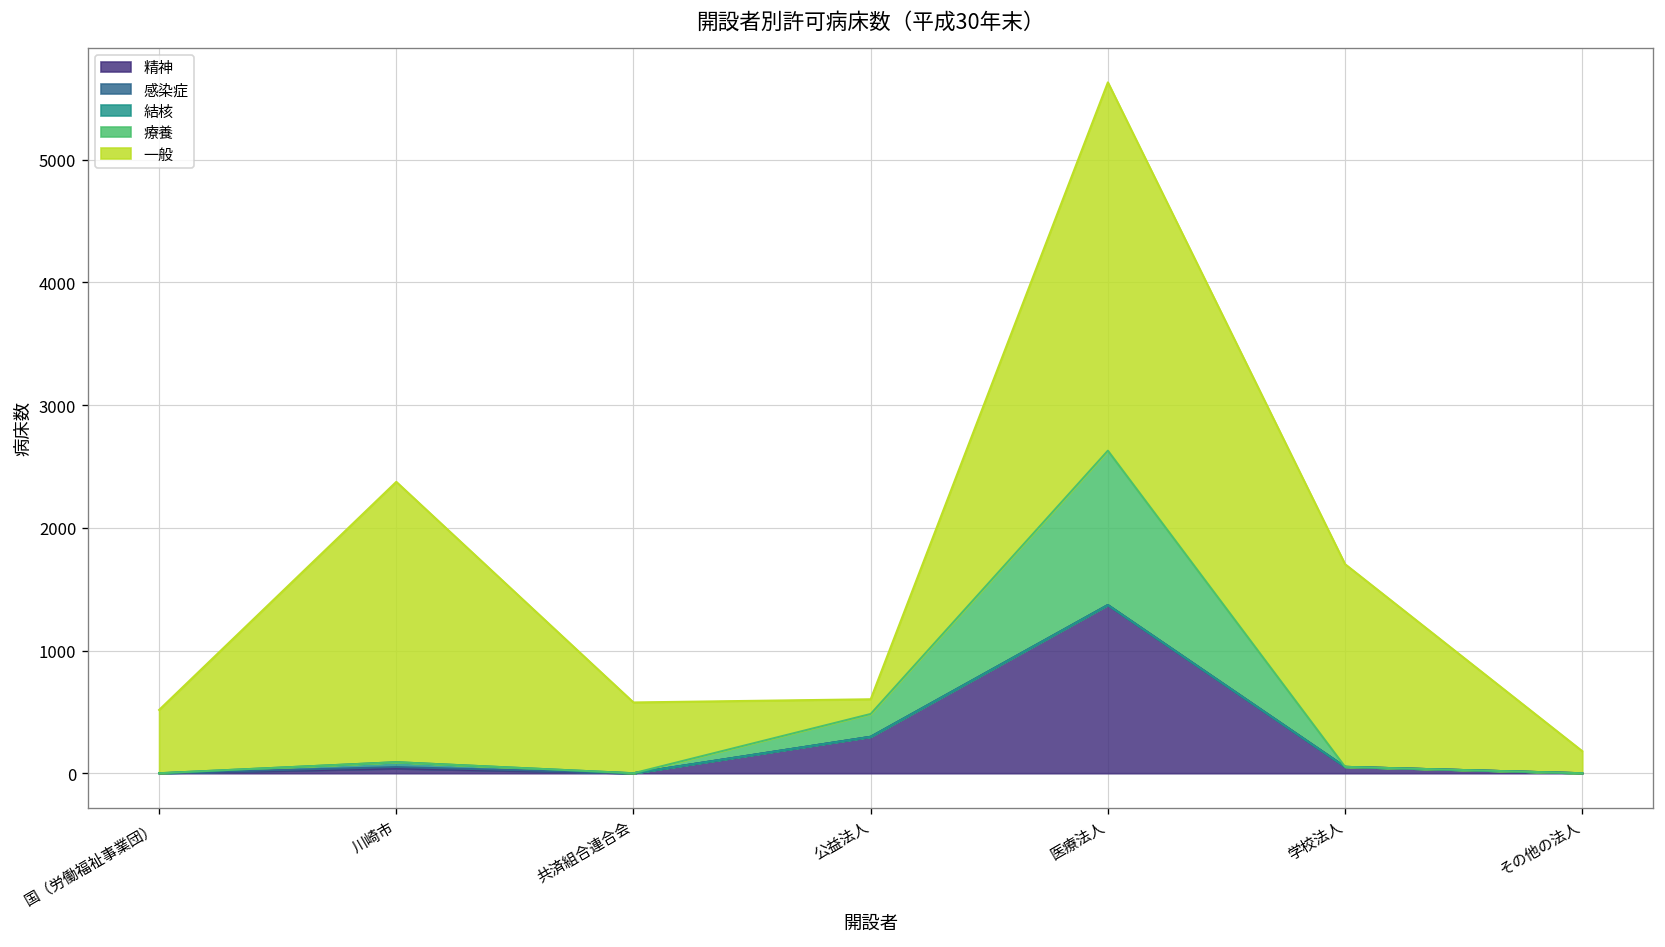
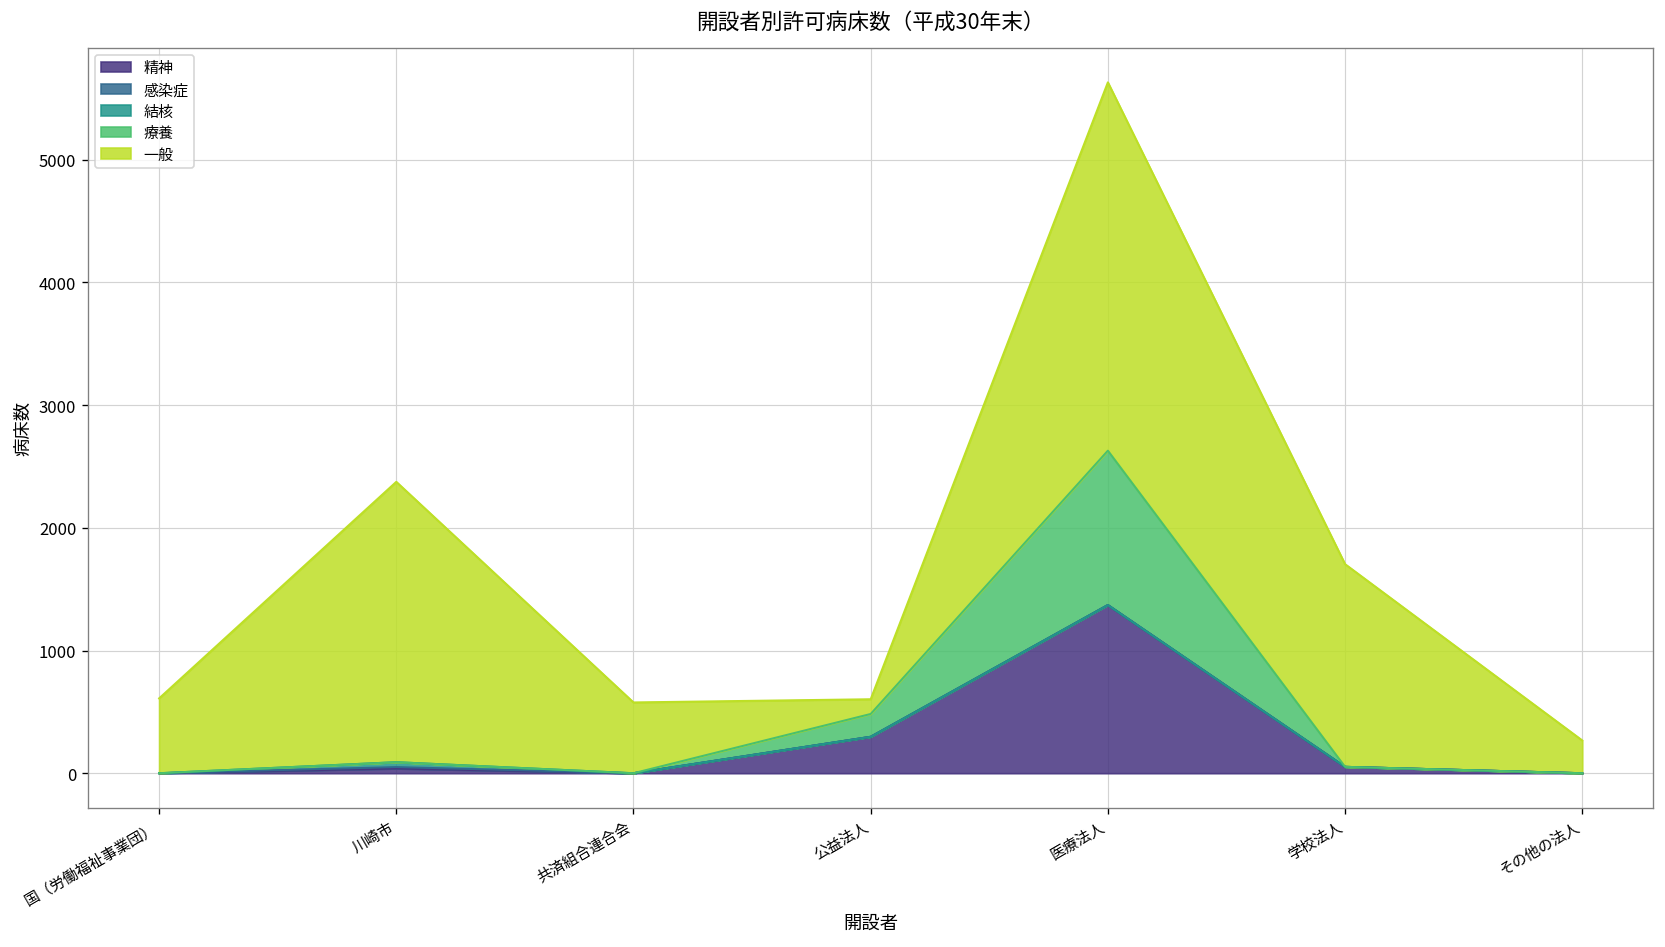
  {
    "療養": {
      "公益法人": 190,
      "医療法人": 1260
    },
    "一般": {
-     "国（労働福祉事業団）": 520,
+     "国（労働福祉事業団）": 610,
      "川崎市": 2290,
      "共済組合連合会": 580,
      "公益法人": 120,
      "医療法人": 3000,
      "学校法人": 1650,
-     "その他の法人": 180
+     "その他の法人": 270
    }
  }
